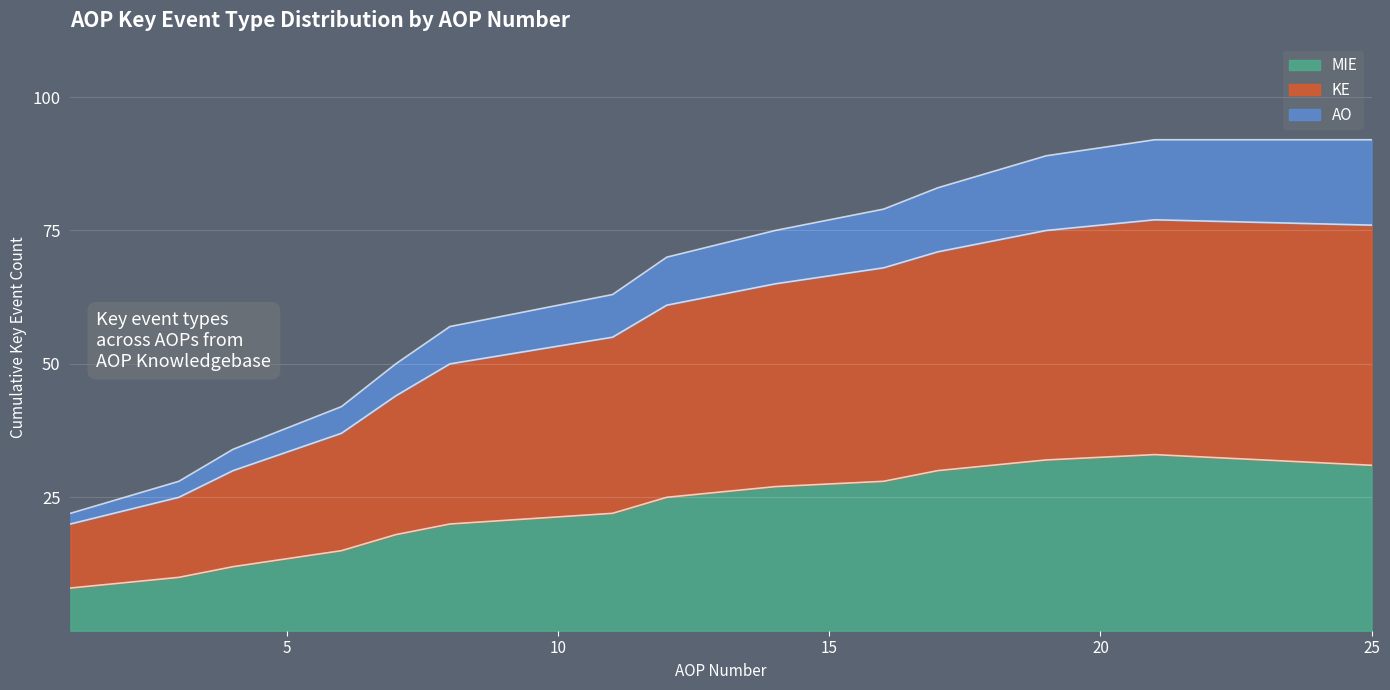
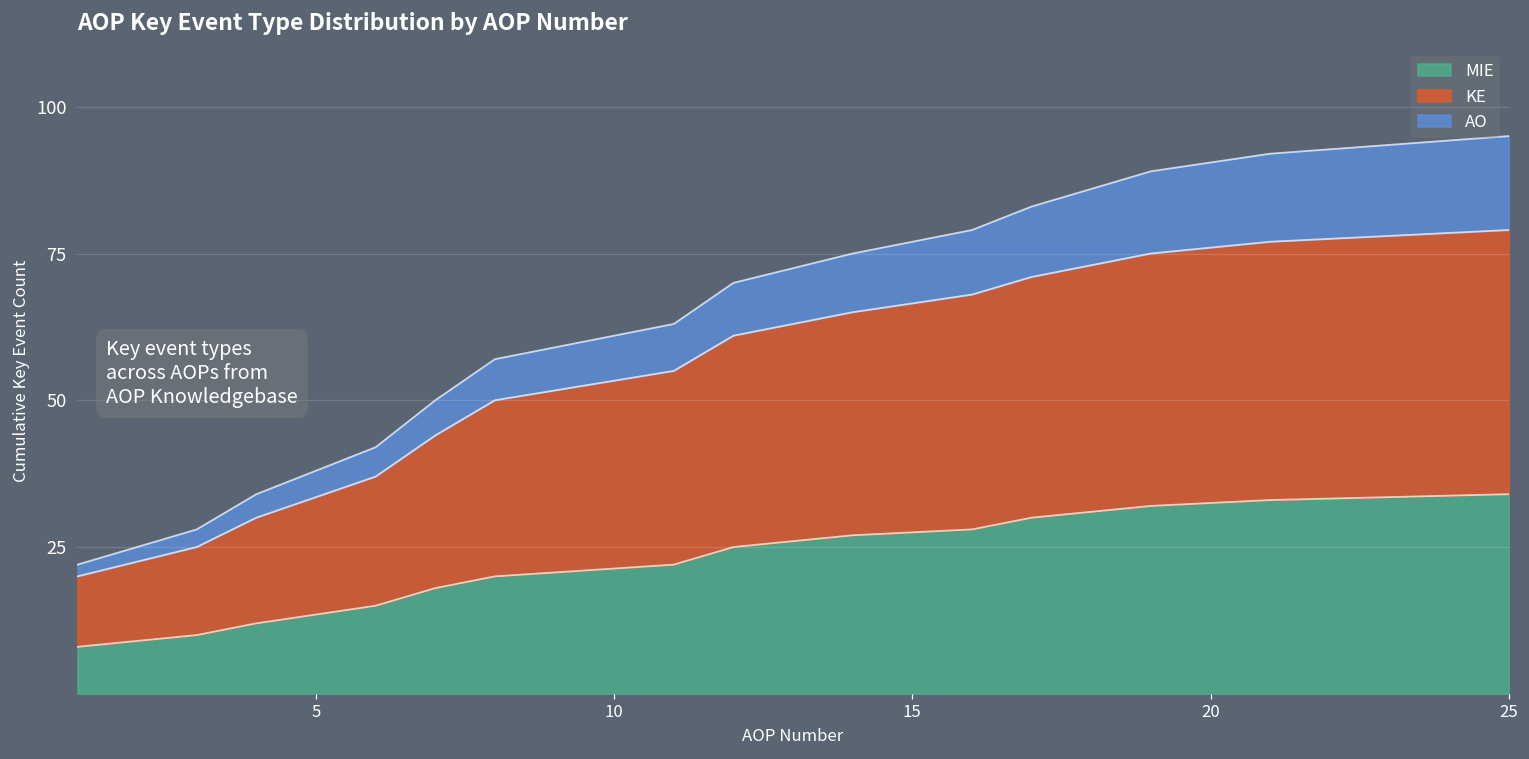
  {
    "MIE": {
-     "25": 31
+     "25": 34
    },
    "KE": {
      "25": 45
    },
    "AO": {
      "25": 16
    }
  }
